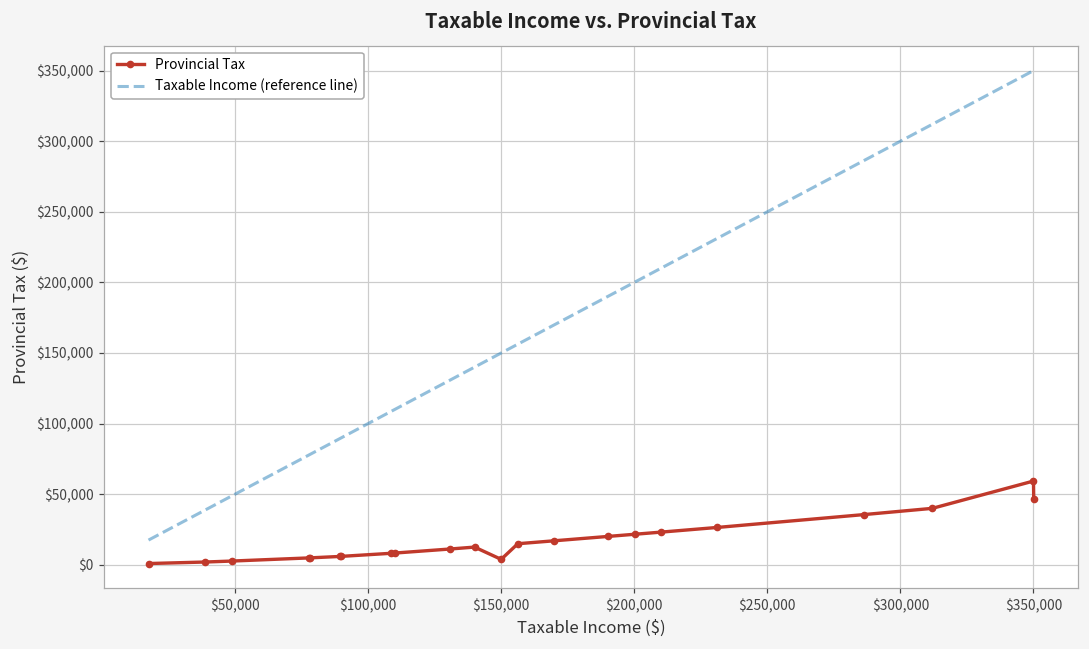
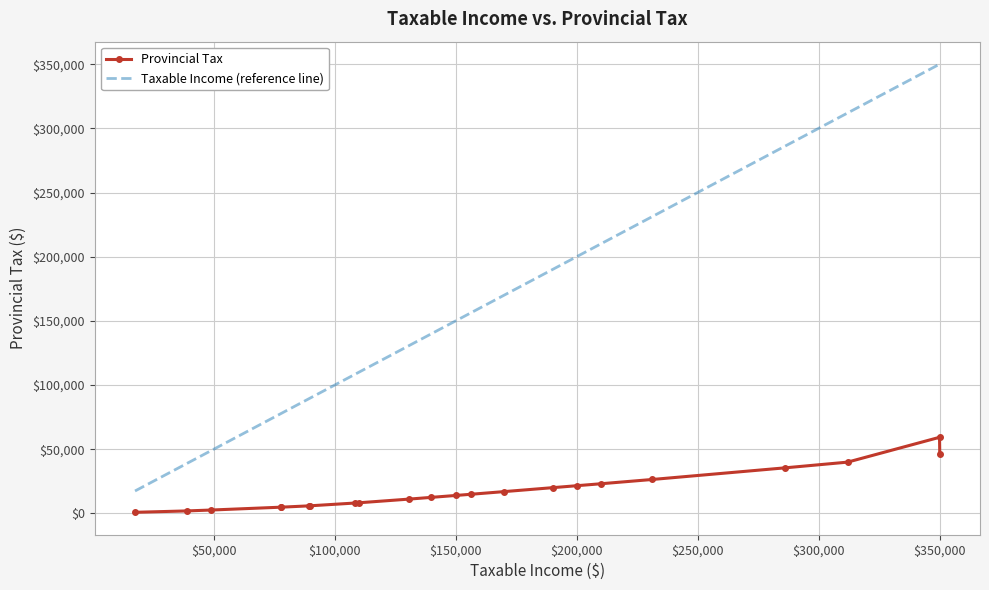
  {
    "Provincial Tax": {
-     "$150,000": "$4,000",
+     "$150,000": "$14,000",
      "$350,000": "$59,000"
    },
    "Taxable Income (reference line)": {
      "$150,000": "$150,000",
      "$350,000": "$350,000"
    }
  }
